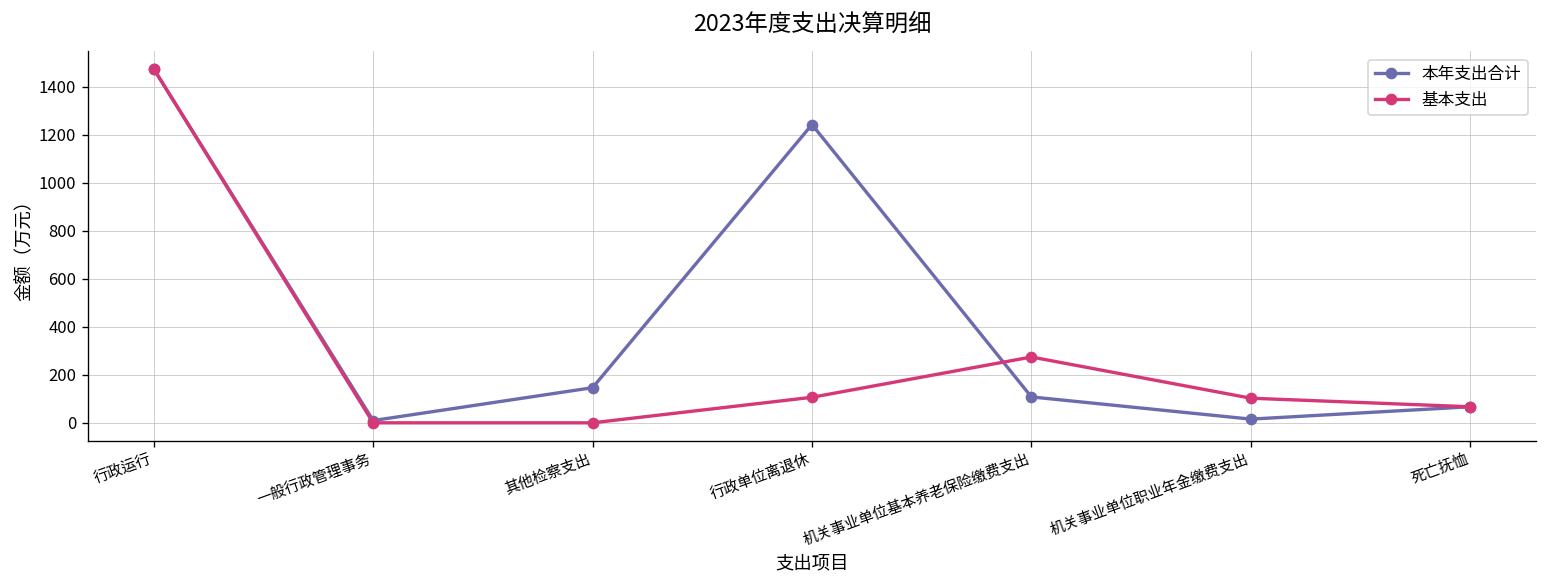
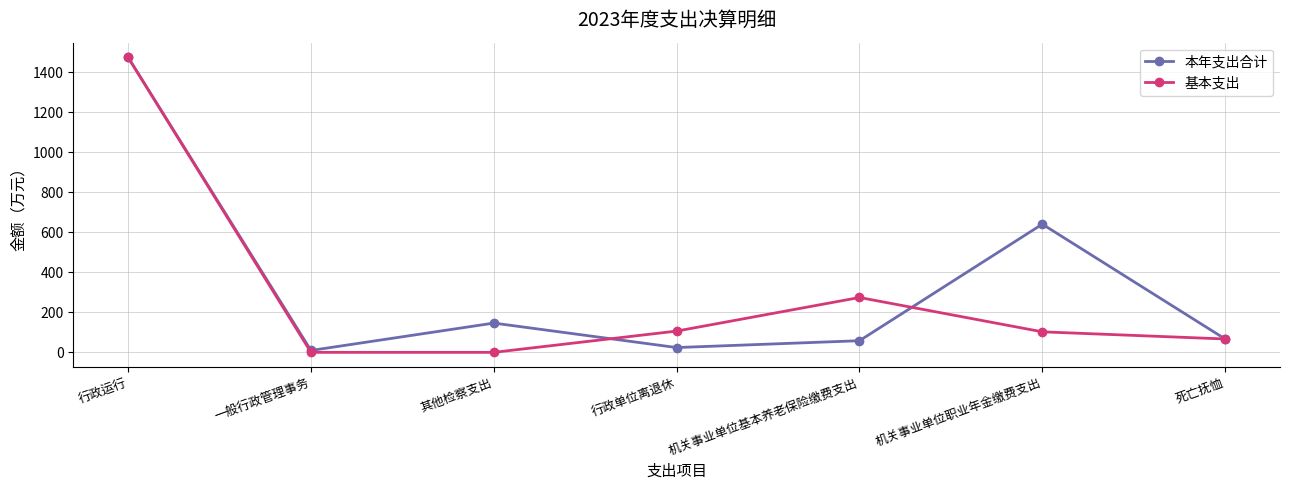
  {
    "本年支出合计": {
      "其他检察支出": 150,
-     "行政单位离退休": 1240,
-     "机关事业单位基本养老保险缴费支出": 110,
-     "机关事业单位职业年金缴费支出": 20
+     "行政单位离退休": 20,
+     "机关事业单位基本养老保险缴费支出": 60,
+     "机关事业单位职业年金缴费支出": 640
    },
    "基本支出": {
      "其他检察支出": 0,
      "行政单位离退休": 110,
      "机关事业单位基本养老保险缴费支出": 270,
      "机关事业单位职业年金缴费支出": 100
    }
  }
